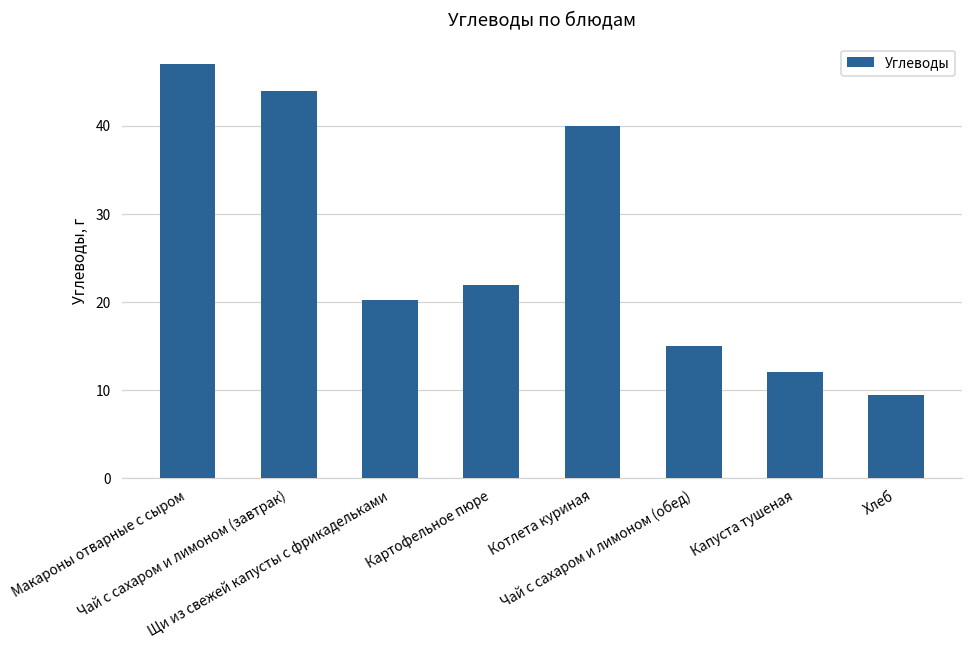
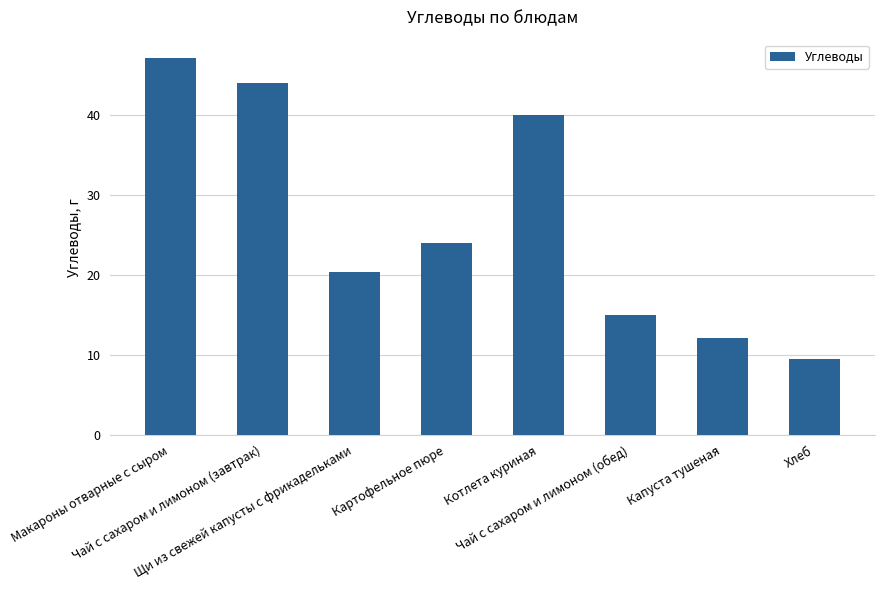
  {
    "Макароны отварные с сыром": 47,
    "Чай с сахаром и лимоном (завтрак)": 44,
    "Щи из свежей капусты с фрикадельками": 20,
-   "Картофельное пюре": 22,
+   "Картофельное пюре": 24,
    "Котлета куриная": 40,
    "Чай с сахаром и лимоном (обед)": 15,
    "Капуста тушеная": 12,
    "Хлеб": 10
  }
